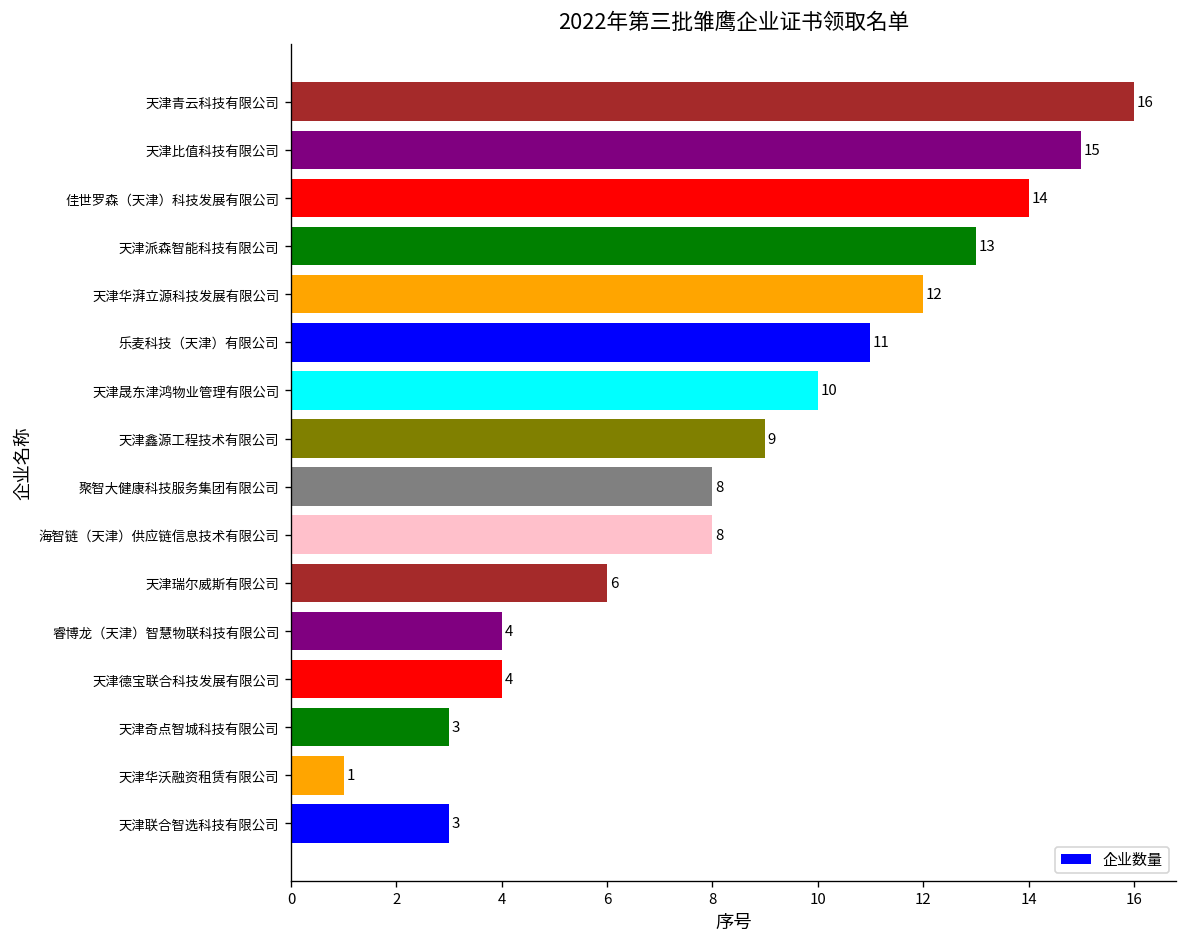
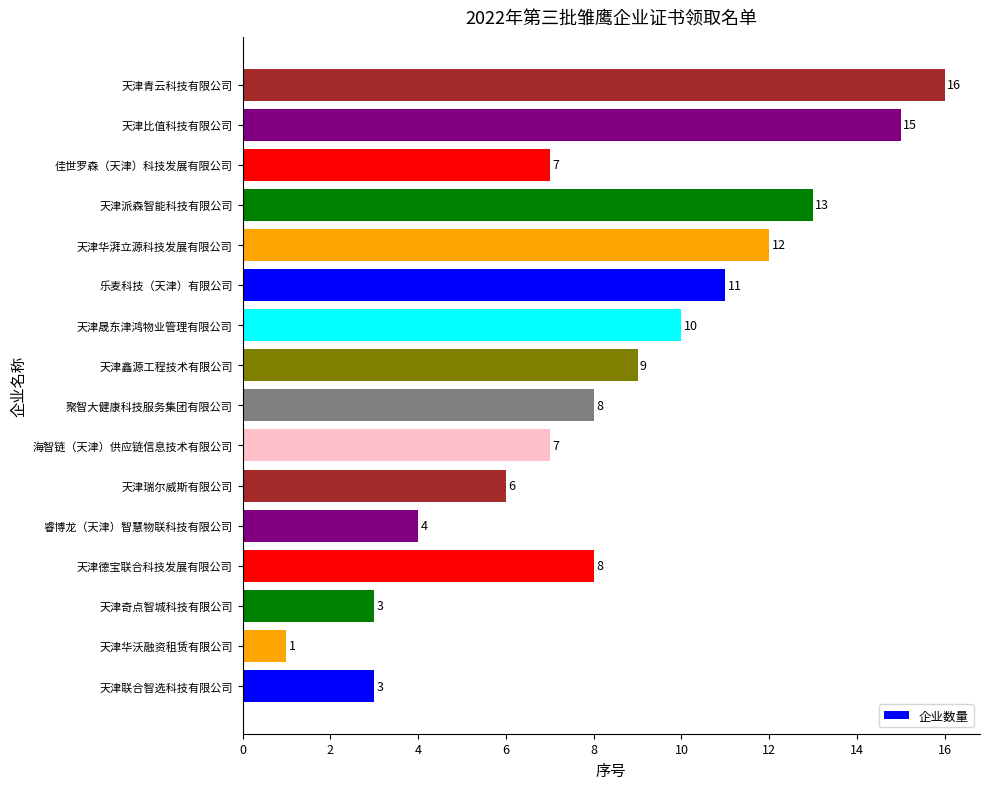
  {
    "天津青云科技有限公司": 16,
    "天津比值科技有限公司": 15,
-   "佳世罗森（天津）科技发展有限公司": 14,
+   "佳世罗森（天津）科技发展有限公司": 7,
    "天津派森智能科技有限公司": 13,
    "天津华湃立源科技发展有限公司": 12,
    "乐麦科技（天津）有限公司": 11,
    "天津晟东津鸿物业管理有限公司": 10,
    "天津鑫源工程技术有限公司": 9,
    "聚智大健康科技服务集团有限公司": 8,
-   "海智链（天津）供应链信息技术有限公司": 8,
+   "海智链（天津）供应链信息技术有限公司": 7,
    "天津瑞尔威斯有限公司": 6,
    "睿博龙（天津）智慧物联科技有限公司": 4,
-   "天津德宝联合科技发展有限公司": 4,
+   "天津德宝联合科技发展有限公司": 8,
    "天津奇点智城科技有限公司": 3,
    "天津华沃融资租赁有限公司": 1,
    "天津联合智选科技有限公司": 3
  }
